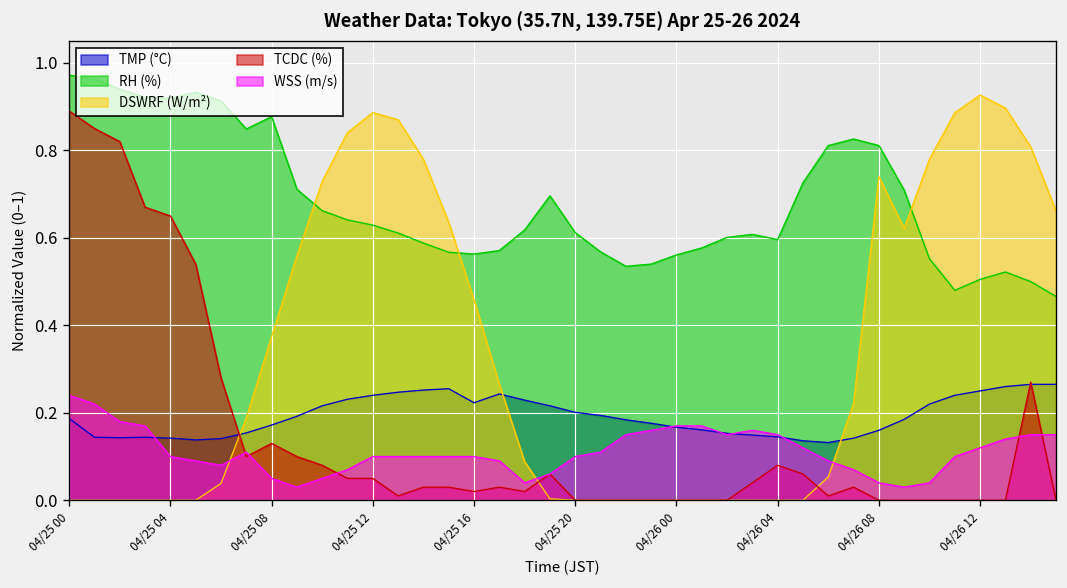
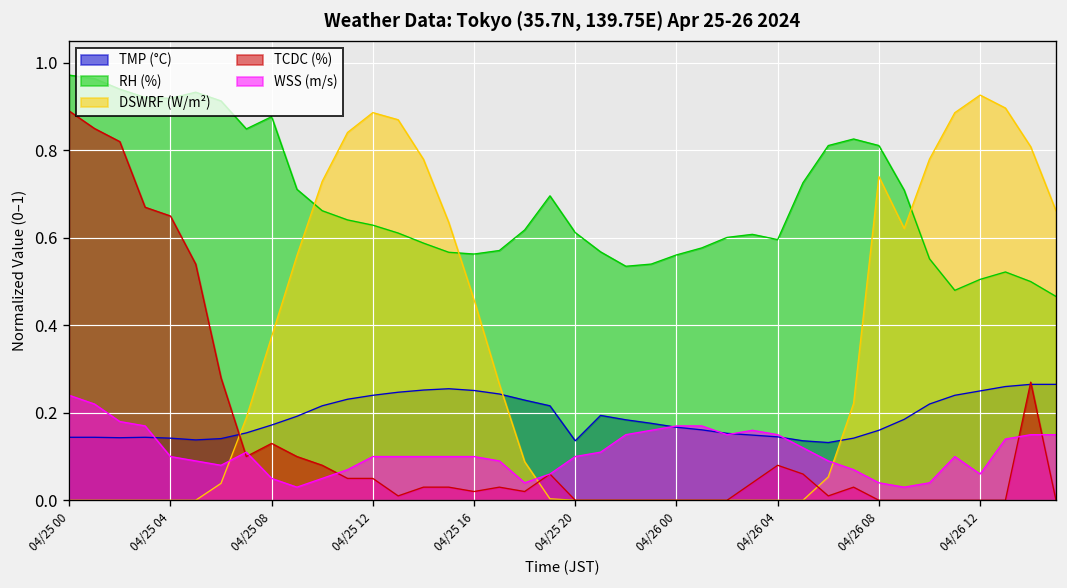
  {
    "TMP (°C)": {
-     "04/25 00": 0.19,
+     "04/25 00": 0.14,
      "04/25 04": 0.14,
      "04/25 08": 0.17,
      "04/25 12": 0.24,
-     "04/25 16": 0.22,
-     "04/25 20": 0.20,
+     "04/25 16": 0.25,
+     "04/25 20": 0.14,
      "04/26 08": 0.16,
      "04/26 12": 0.25
    },
    "RH (%)": {
      "04/25 00": 0.97,
      "04/25 08": 0.88,
      "04/25 12": 0.63,
      "04/25 16": 0.56,
      "04/25 20": 0.61,
      "04/26 00": 0.56,
      "04/26 04": 0.60,
      "04/26 08": 0.81,
      "04/26 12": 0.51
    },
    "DSWRF (W/m²)": {
      "04/25 00": 0.00,
      "04/25 04": 0.00,
      "04/25 08": 0.37,
      "04/25 12": 0.89,
      "04/25 16": 0.46,
      "04/26 04": 0.00,
      "04/26 08": 0.74,
      "04/26 12": 0.93
    },
    "TCDC (%)": {
      "04/25 00": 0.89,
      "04/25 04": 0.65,
      "04/25 08": 0.13,
      "04/25 12": 0.05,
      "04/25 16": 0.02,
      "04/26 04": 0.08,
      "04/26 08": 0.00,
      "04/26 12": 0.00
    },
    "WSS (m/s)": {
      "04/25 00": 0.24,
      "04/25 04": 0.10,
      "04/25 08": 0.05,
      "04/25 12": 0.10,
      "04/25 16": 0.10,
      "04/25 20": 0.10,
      "04/26 08": 0.04,
-     "04/26 12": 0.12
+     "04/26 12": 0.06
    }
  }
